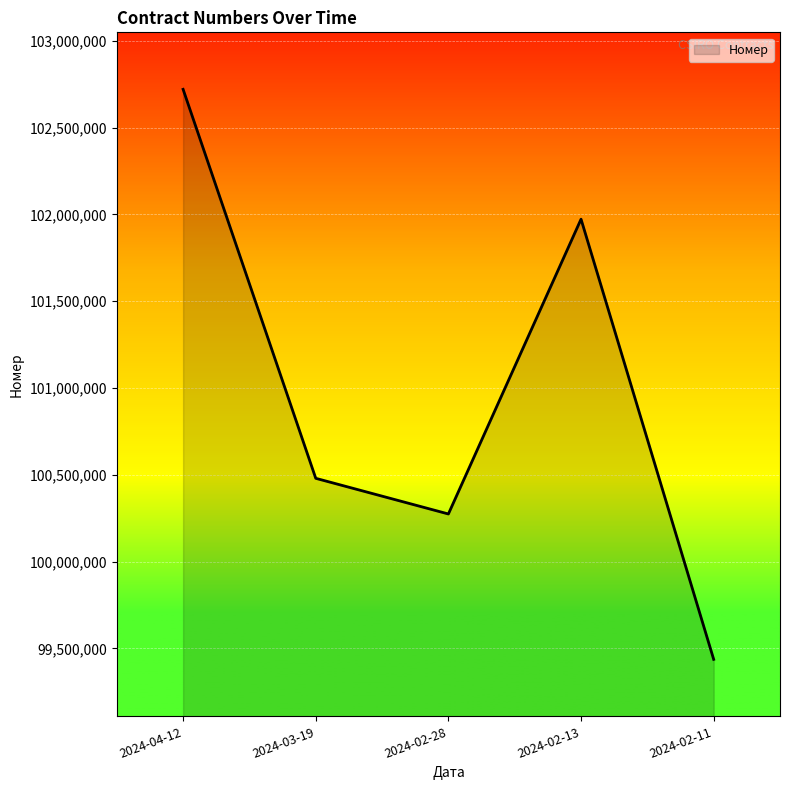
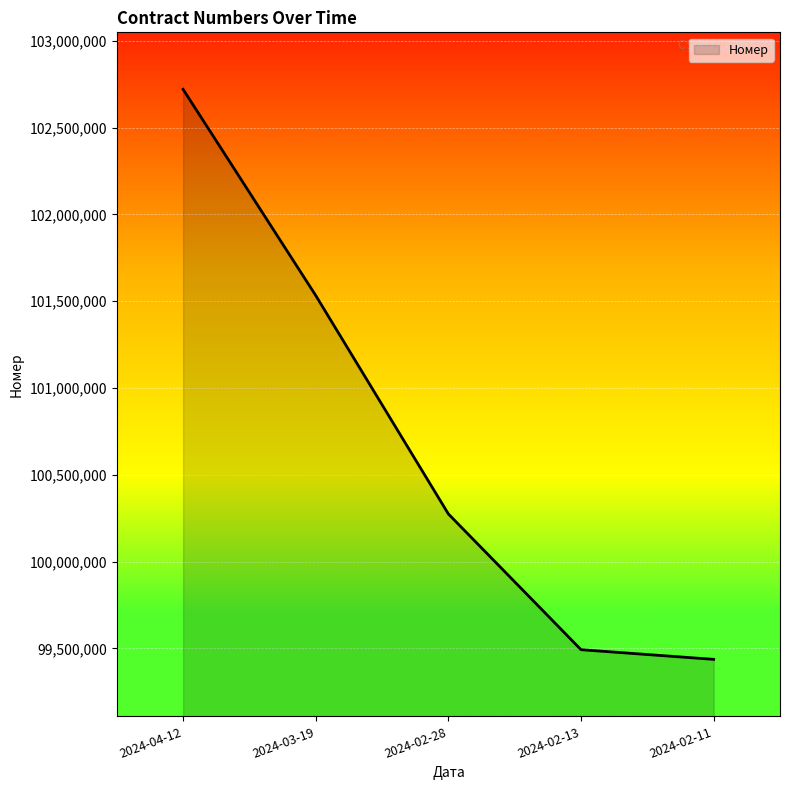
  {
    "2024-04-12": "102,720,000",
-   "2024-03-19": "100,480,000",
+   "2024-03-19": "101,530,000",
    "2024-02-28": "100,270,000",
-   "2024-02-13": "101,970,000",
+   "2024-02-13": "99,490,000",
    "2024-02-11": "99,440,000"
  }
